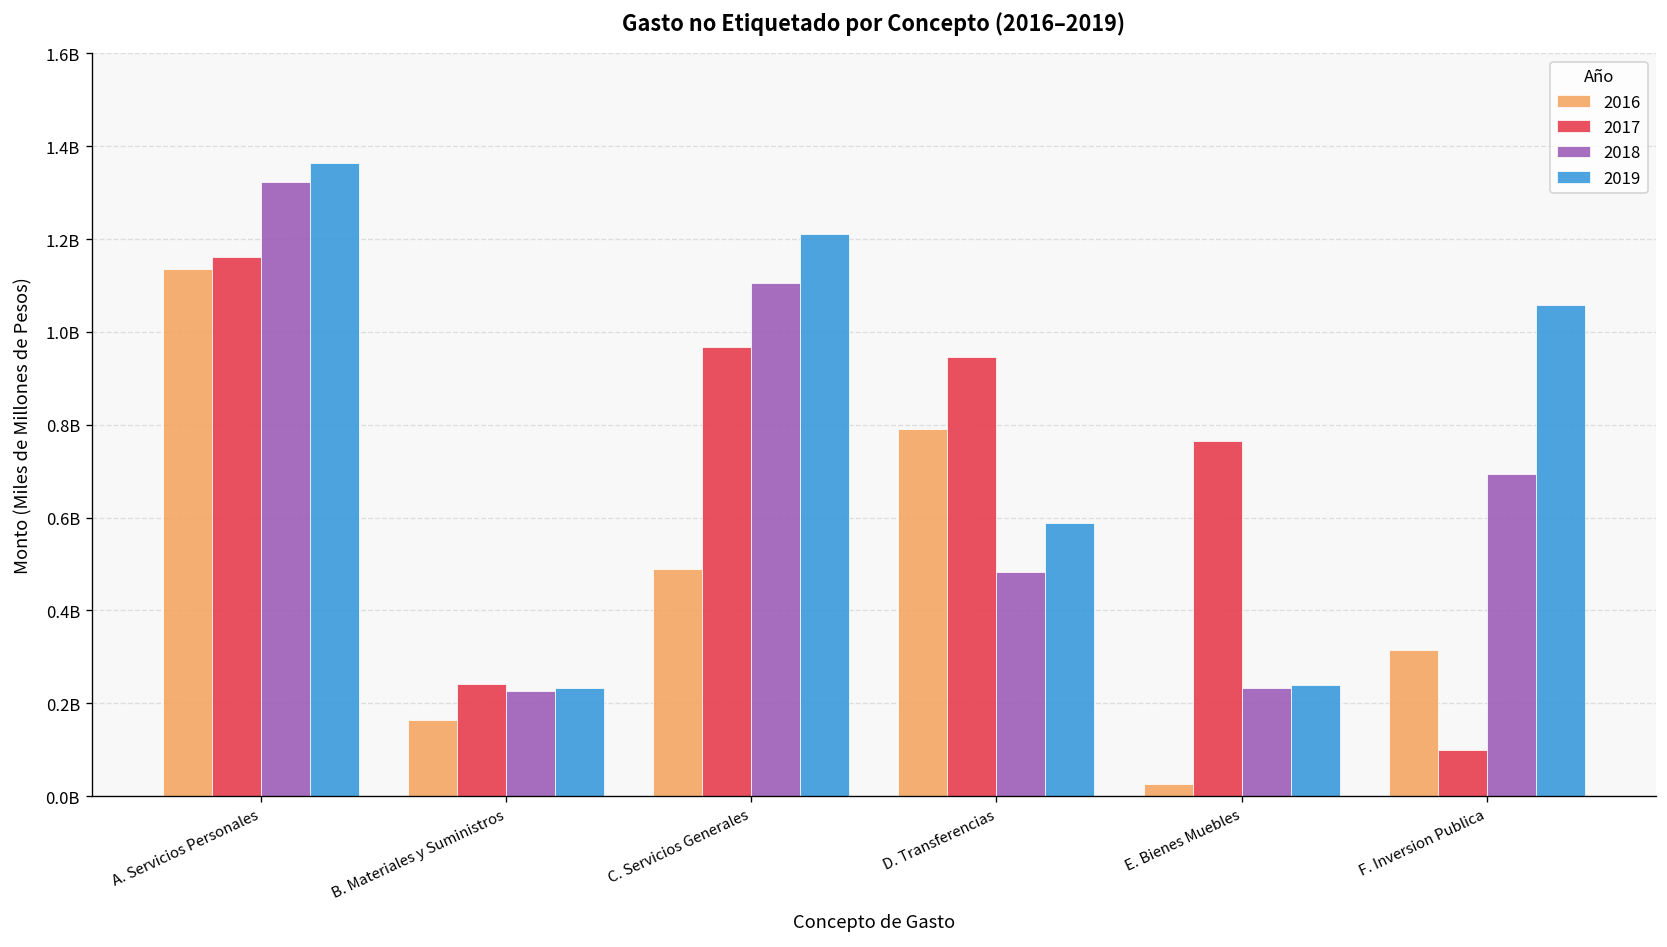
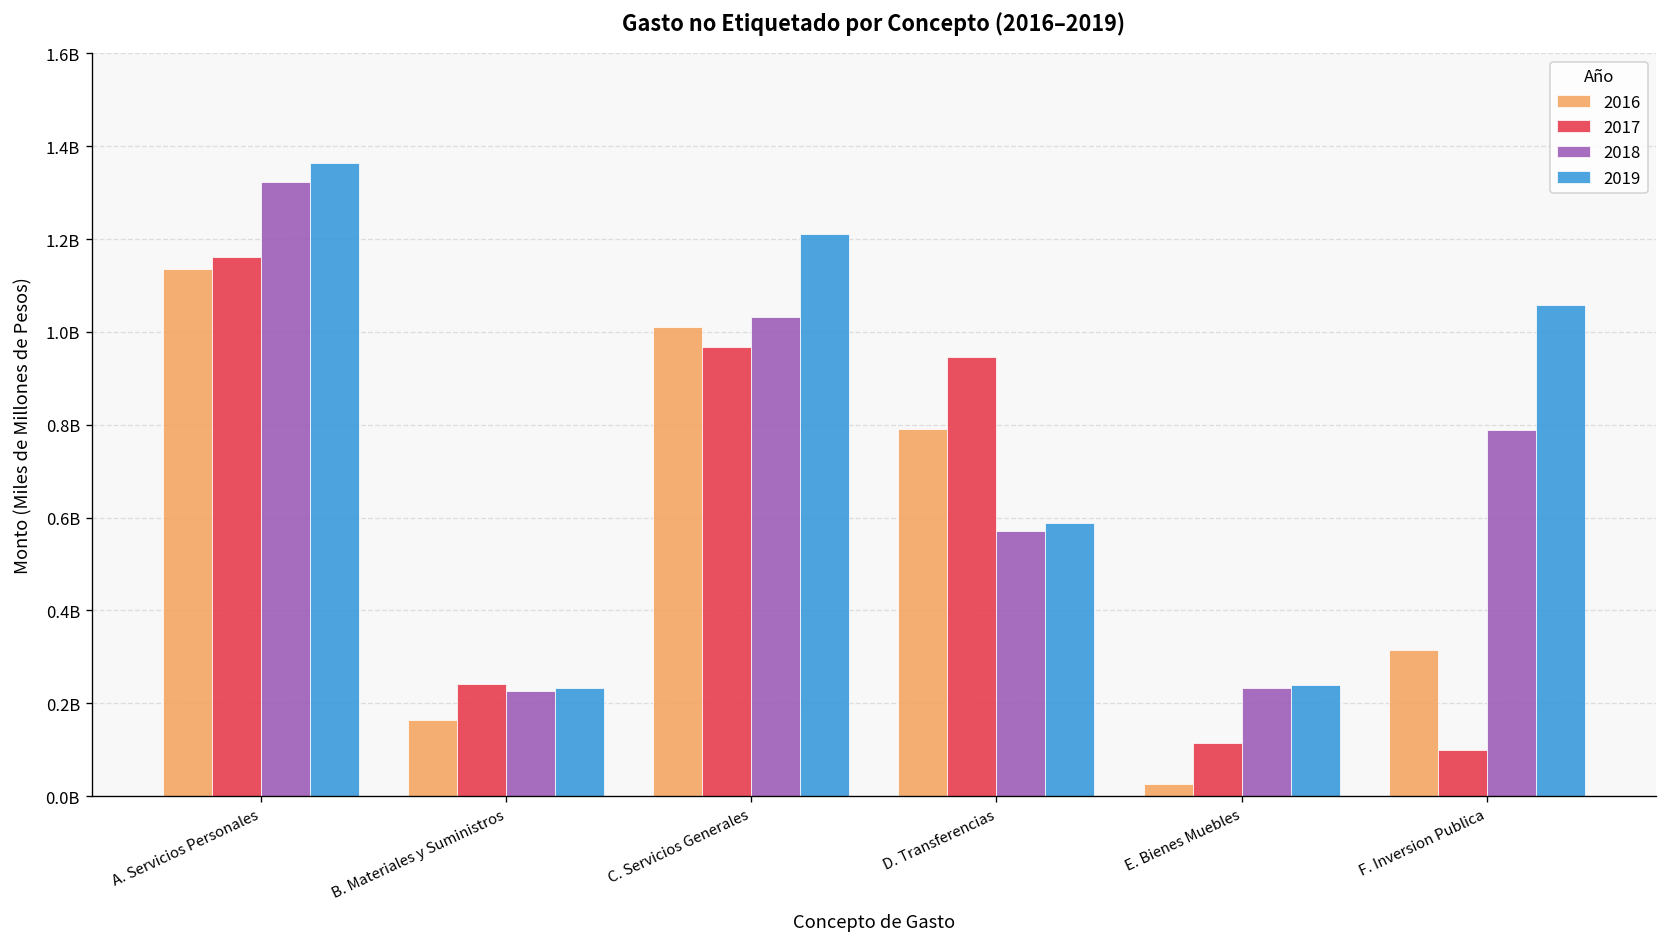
  {
    "2016": {
      "A. Servicios Personales": 1140000000,
      "B. Materiales y Suministros": 160000000,
-     "C. Servicios Generales": 490000000,
+     "C. Servicios Generales": 1010000000,
      "D. Transferencias": 790000000,
      "E. Bienes Muebles": 30000000,
      "F. Inversion Publica": 310000000
    },
    "2017": {
      "A. Servicios Personales": 1160000000,
      "B. Materiales y Suministros": 240000000,
      "C. Servicios Generales": 970000000,
      "D. Transferencias": 950000000,
-     "E. Bienes Muebles": 770000000,
+     "E. Bienes Muebles": 110000000,
      "F. Inversion Publica": 100000000
    },
    "2018": {
      "A. Servicios Personales": 1320000000,
      "B. Materiales y Suministros": 230000000,
-     "C. Servicios Generales": 1110000000,
-     "D. Transferencias": 480000000,
+     "C. Servicios Generales": 1030000000,
+     "D. Transferencias": 570000000,
      "E. Bienes Muebles": 230000000,
-     "F. Inversion Publica": 690000000
+     "F. Inversion Publica": 790000000
    },
    "2019": {
      "A. Servicios Personales": 1360000000,
      "B. Materiales y Suministros": 230000000,
      "C. Servicios Generales": 1210000000,
      "D. Transferencias": 590000000,
      "E. Bienes Muebles": 240000000,
      "F. Inversion Publica": 1060000000
    }
  }
